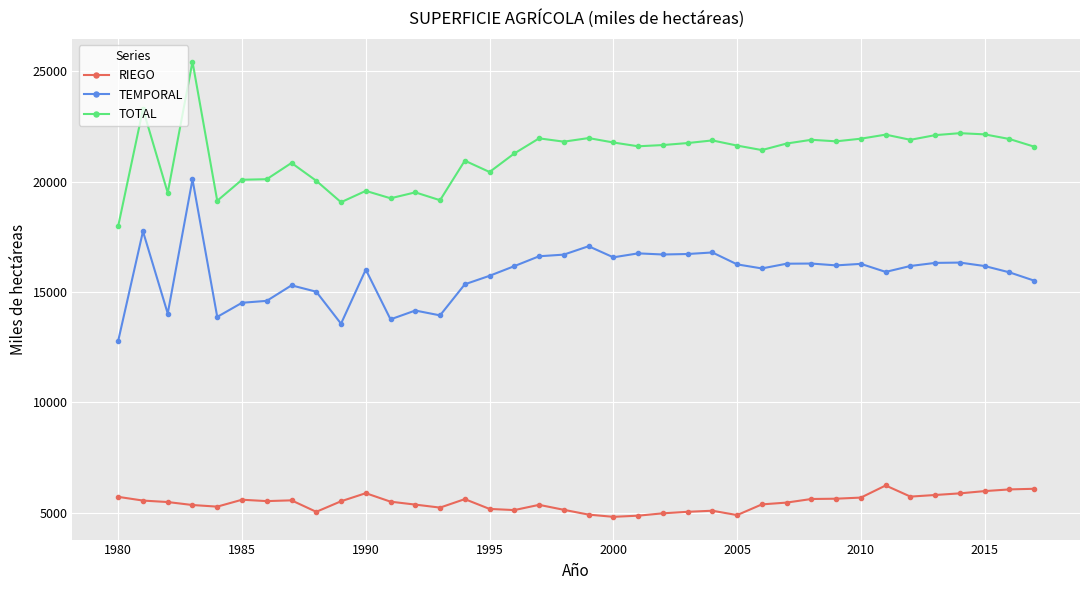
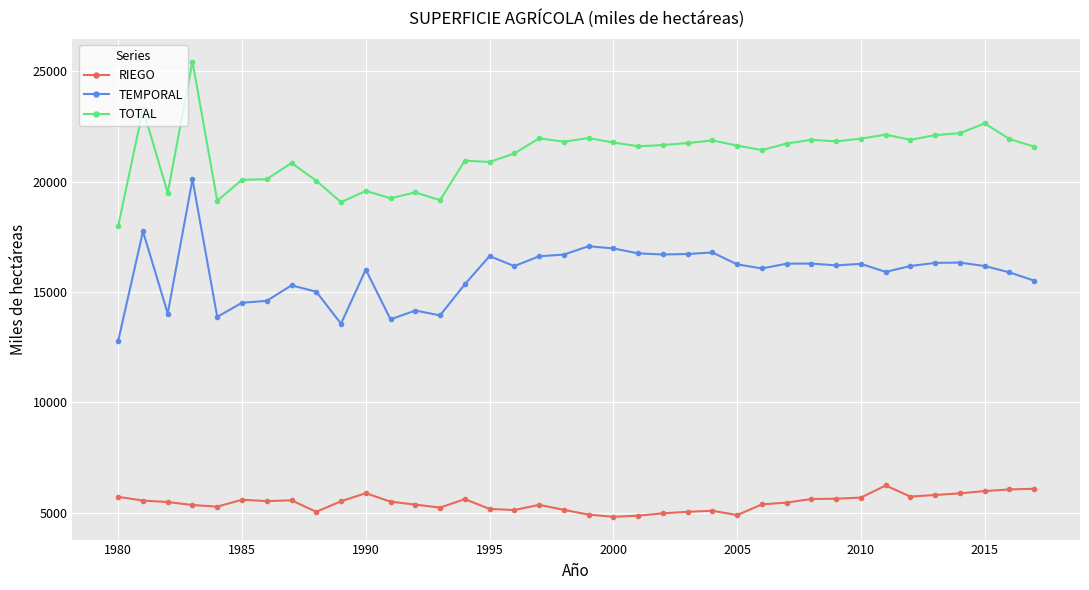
  {
    "RIEGO": {
      "1980": 5700,
      "1985": 5600,
      "1990": 5900,
      "1995": 5200,
      "2000": 4800,
      "2005": 4900,
      "2010": 5700,
      "2015": 6000
    },
    "TEMPORAL": {
      "1980": 12800,
      "1985": 14500,
      "1990": 16000,
-     "1995": 15700,
-     "2000": 16600,
+     "1995": 16600,
+     "2000": 17000,
      "2005": 16300,
      "2010": 16300,
      "2015": 16200
    },
    "TOTAL": {
      "1980": 18000,
      "1985": 20100,
      "1990": 19600,
-     "1995": 20400,
+     "1995": 20900,
      "2000": 21800,
      "2005": 21600,
      "2010": 22000,
-     "2015": 22100
+     "2015": 22600
    }
  }
